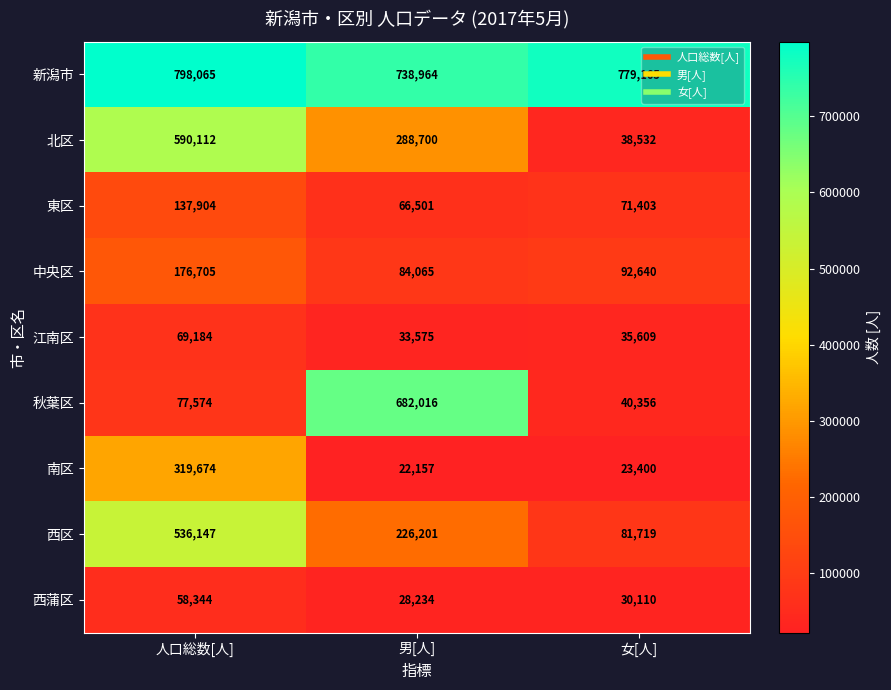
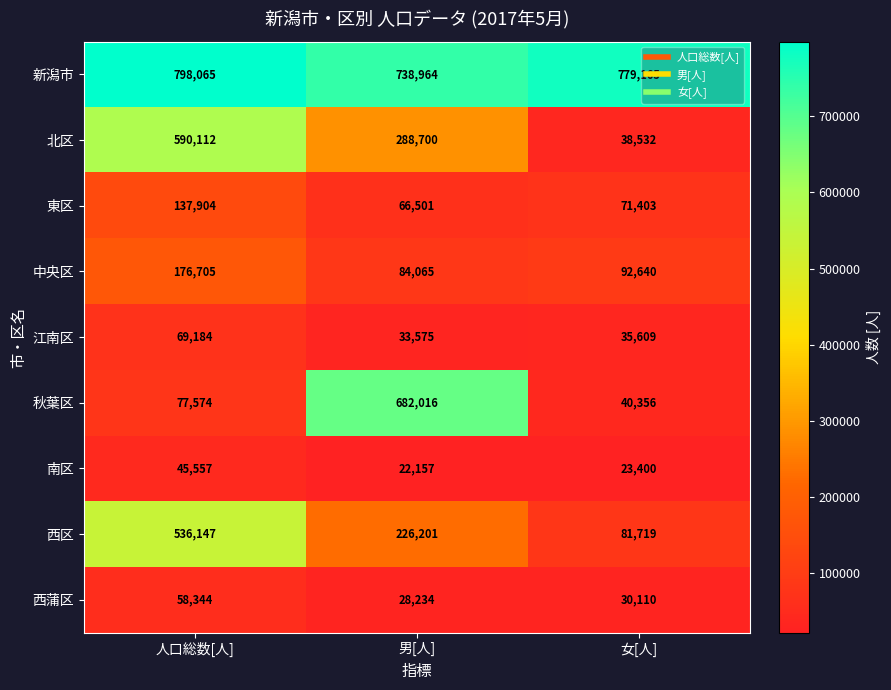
  {
    "新潟市": {
      "人口総数[人]": "798,065",
      "男[人]": "738,964"
    },
    "北区": {
      "人口総数[人]": "590,112",
      "男[人]": "288,700",
      "女[人]": "38,532"
    },
    "東区": {
      "人口総数[人]": "137,904",
      "男[人]": "66,501",
      "女[人]": "71,403"
    },
    "中央区": {
      "人口総数[人]": "176,705",
      "男[人]": "84,065",
      "女[人]": "92,640"
    },
    "江南区": {
      "人口総数[人]": "69,184",
      "男[人]": "33,575",
      "女[人]": "35,609"
    },
    "秋葉区": {
      "人口総数[人]": "77,574",
      "男[人]": "682,016",
      "女[人]": "40,356"
    },
    "南区": {
-     "人口総数[人]": "319,674",
+     "人口総数[人]": "45,557",
      "男[人]": "22,157",
      "女[人]": "23,400"
    },
    "西区": {
      "人口総数[人]": "536,147",
      "男[人]": "226,201",
      "女[人]": "81,719"
    },
    "西蒲区": {
      "人口総数[人]": "58,344",
      "男[人]": "28,234",
      "女[人]": "30,110"
    }
  }
